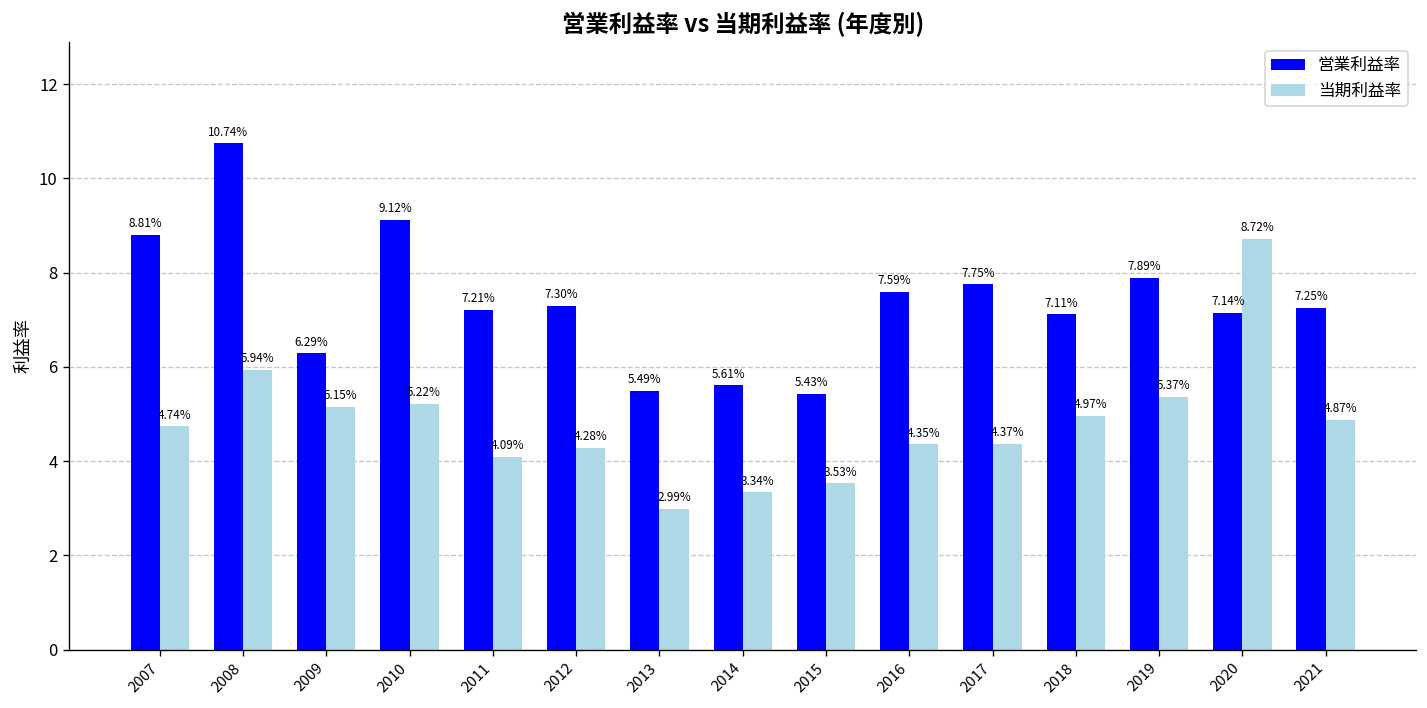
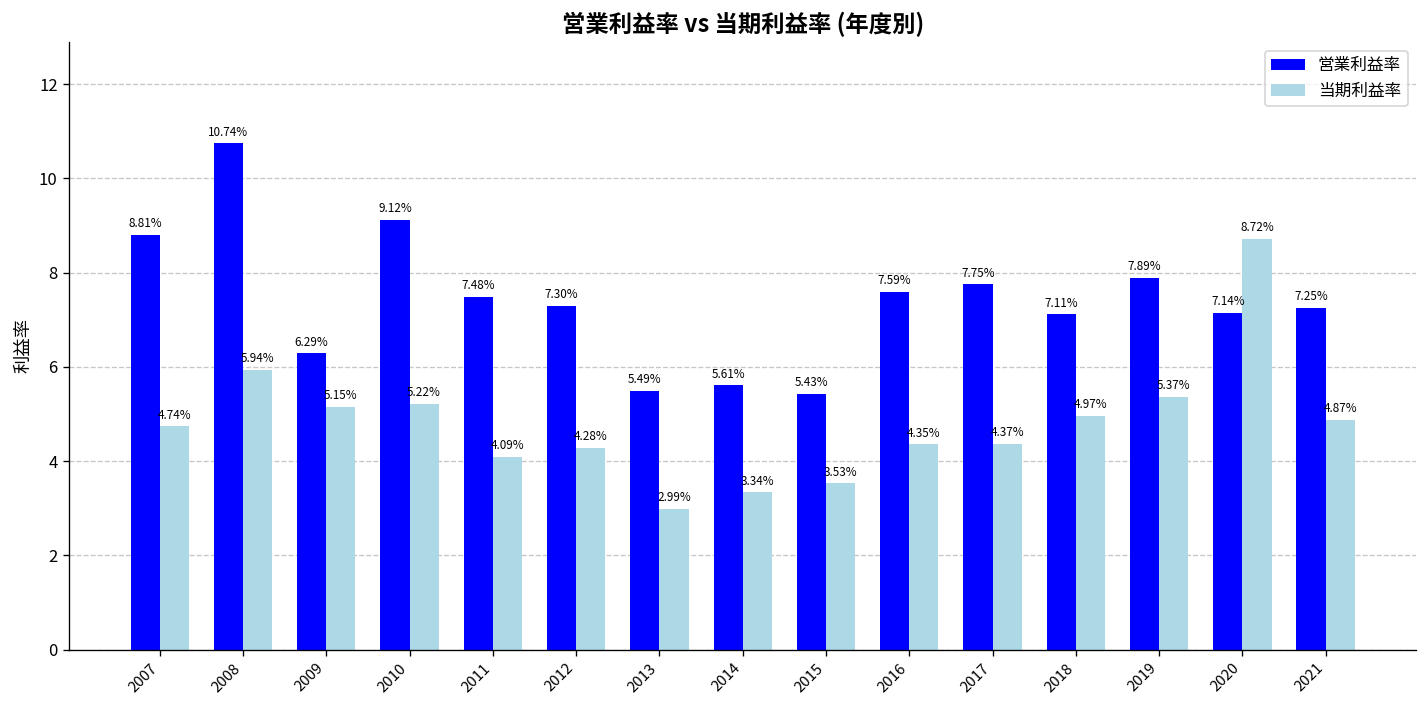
  {
    "営業利益率": {
      "2007": "8.81%",
      "2008": "10.74%",
      "2009": "6.29%",
      "2010": "9.12%",
-     "2011": "7.21%",
+     "2011": "7.48%",
      "2012": "7.30%",
      "2013": "5.49%",
      "2014": "5.61%",
      "2015": "5.43%",
      "2016": "7.59%",
      "2017": "7.75%",
      "2018": "7.11%",
      "2019": "7.89%",
      "2020": "7.14%",
      "2021": "7.25%"
    },
    "当期利益率": {
      "2007": "4.74%",
      "2008": "5.94%",
      "2009": "5.15%",
      "2010": "5.22%",
      "2011": "4.09%",
      "2012": "4.28%",
      "2013": "2.99%",
      "2014": "3.34%",
      "2015": "3.53%",
      "2016": "4.35%",
      "2017": "4.37%",
      "2018": "4.97%",
      "2019": "5.37%",
      "2020": "8.72%",
      "2021": "4.87%"
    }
  }
